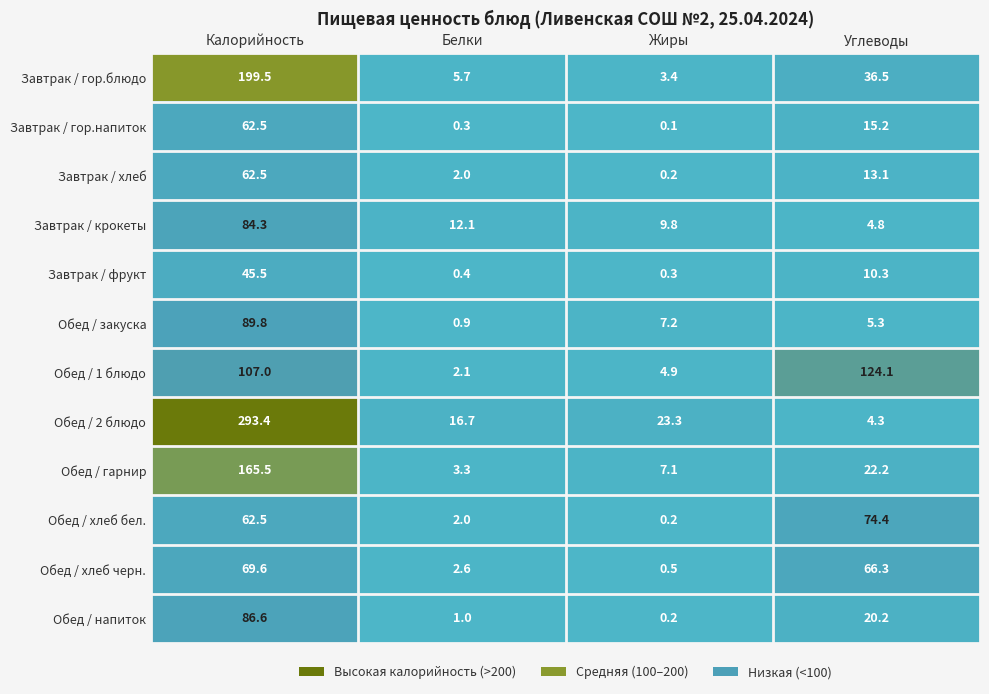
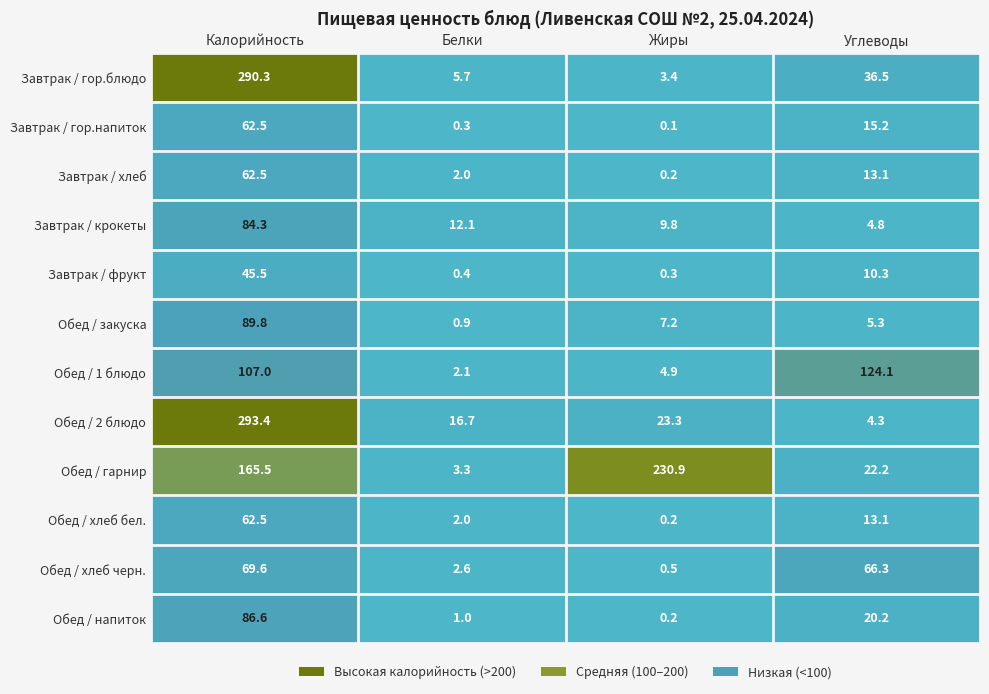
  {
    "Завтрак / гор.блюдо": {
-     "Калорийность": 199.5,
+     "Калорийность": 290.3,
      "Белки": 5.7,
      "Жиры": 3.4,
      "Углеводы": 36.5
    },
    "Завтрак / гор.напиток": {
      "Калорийность": 62.5,
      "Белки": 0.3,
      "Жиры": 0.1,
      "Углеводы": 15.2
    },
    "Завтрак / хлеб": {
      "Калорийность": 62.5,
      "Белки": 2.0,
      "Жиры": 0.2,
      "Углеводы": 13.1
    },
    "Завтрак / крокеты": {
      "Калорийность": 84.3,
      "Белки": 12.1,
      "Жиры": 9.8,
      "Углеводы": 4.8
    },
    "Завтрак / фрукт": {
      "Калорийность": 45.5,
      "Белки": 0.4,
      "Жиры": 0.3,
      "Углеводы": 10.3
    },
    "Обед / закуска": {
      "Калорийность": 89.8,
      "Белки": 0.9,
      "Жиры": 7.2,
      "Углеводы": 5.3
    },
    "Обед / 1 блюдо": {
      "Калорийность": 107.0,
      "Белки": 2.1,
      "Жиры": 4.9,
      "Углеводы": 124.1
    },
    "Обед / 2 блюдо": {
      "Калорийность": 293.4,
      "Белки": 16.7,
      "Жиры": 23.3,
      "Углеводы": 4.3
    },
    "Обед / гарнир": {
      "Калорийность": 165.5,
      "Белки": 3.3,
-     "Жиры": 7.1,
+     "Жиры": 230.9,
      "Углеводы": 22.2
    },
    "Обед / хлеб бел.": {
      "Калорийность": 62.5,
      "Белки": 2.0,
      "Жиры": 0.2,
-     "Углеводы": 74.4
+     "Углеводы": 13.1
    },
    "Обед / хлеб черн.": {
      "Калорийность": 69.6,
      "Белки": 2.6,
      "Жиры": 0.5,
      "Углеводы": 66.3
    },
    "Обед / напиток": {
      "Калорийность": 86.6,
      "Белки": 1.0,
      "Жиры": 0.2,
      "Углеводы": 20.2
    }
  }
